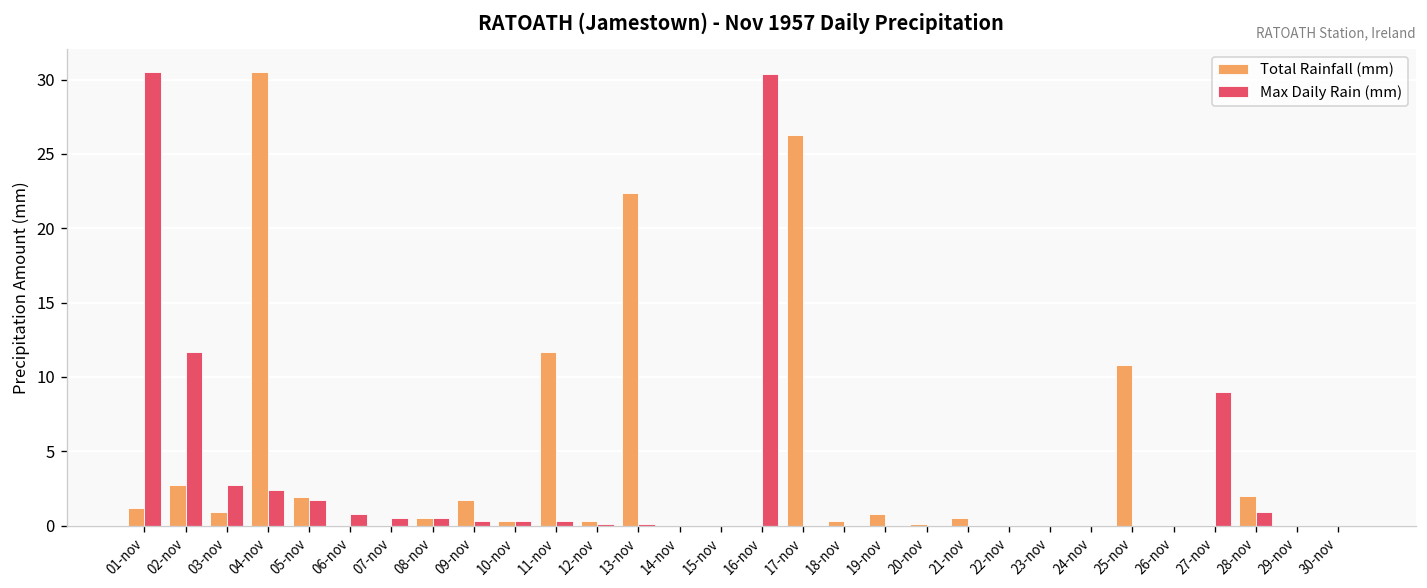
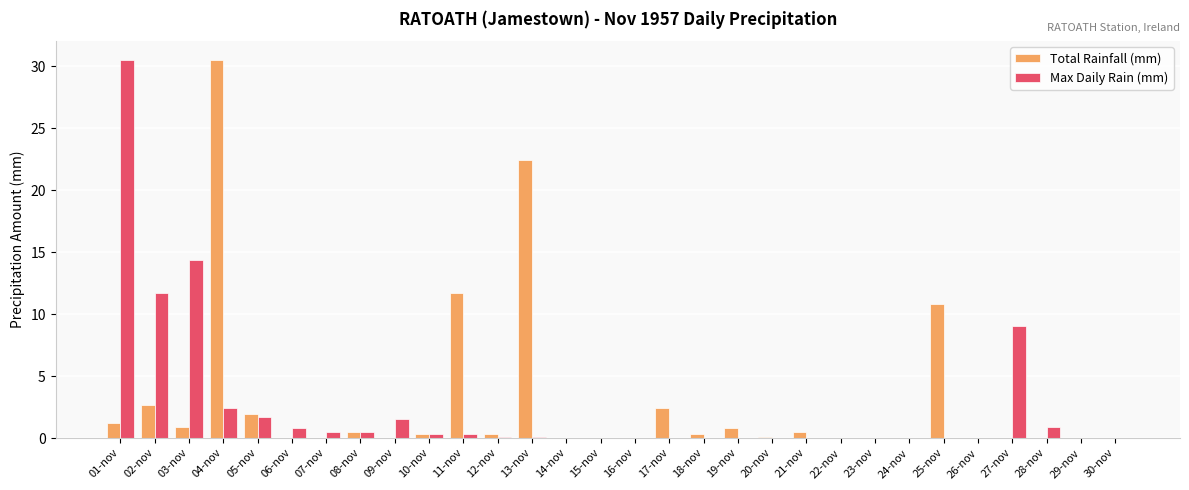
  {
    "Total Rainfall (mm)": {
      "01-nov": 1.2,
      "02-nov": 2.7,
      "03-nov": 0.9,
      "04-nov": 30.5,
      "05-nov": 1.9,
      "06-nov": 0.0,
      "07-nov": 0.0,
      "08-nov": 0.5,
-     "09-nov": 1.7,
+     "09-nov": 0.0,
      "10-nov": 0.3,
      "11-nov": 11.7,
      "12-nov": 0.3,
      "13-nov": 22.4,
      "14-nov": 0.0,
      "15-nov": 0.0,
      "16-nov": 0.0,
-     "17-nov": 26.3,
+     "17-nov": 2.4,
      "18-nov": 0.3,
      "19-nov": 0.8,
      "21-nov": 0.5,
      "22-nov": 0.0,
      "23-nov": 0.0,
      "24-nov": 0.0,
      "25-nov": 10.8,
      "26-nov": 0.0,
      "27-nov": 0.0,
-     "28-nov": 2,
+     "28-nov": 0,
      "29-nov": 0.0,
      "30-nov": 0.0
    },
    "Max Daily Rain (mm)": {
      "01-nov": 30.5,
      "02-nov": 11.7,
-     "03-nov": 2.7,
+     "03-nov": 14.4,
      "04-nov": 2.4,
      "05-nov": 1.7,
      "06-nov": 0.8,
      "07-nov": 0.5,
      "08-nov": 0.5,
-     "09-nov": 0.3,
+     "09-nov": 1.5,
      "10-nov": 0.3,
      "11-nov": 0.3,
      "14-nov": 0.0,
      "15-nov": 0.0,
-     "16-nov": 30.4,
+     "16-nov": 0.0,
      "17-nov": 0.0,
      "18-nov": 0.0,
      "19-nov": 0.0,
      "20-nov": 0.0,
      "21-nov": 0.0,
      "22-nov": 0.0,
      "23-nov": 0.0,
      "24-nov": 0.0,
      "25-nov": 0.0,
      "26-nov": 0.0,
      "27-nov": 9.0,
      "28-nov": 0.9,
      "29-nov": 0.0,
      "30-nov": 0.0
    }
  }
